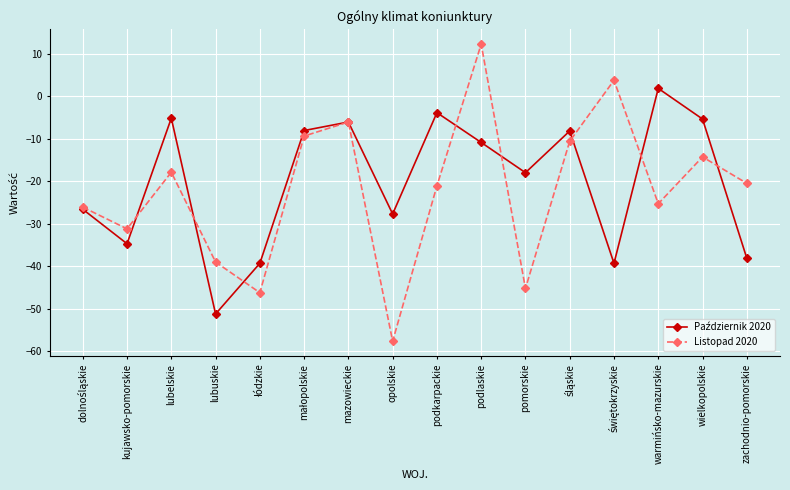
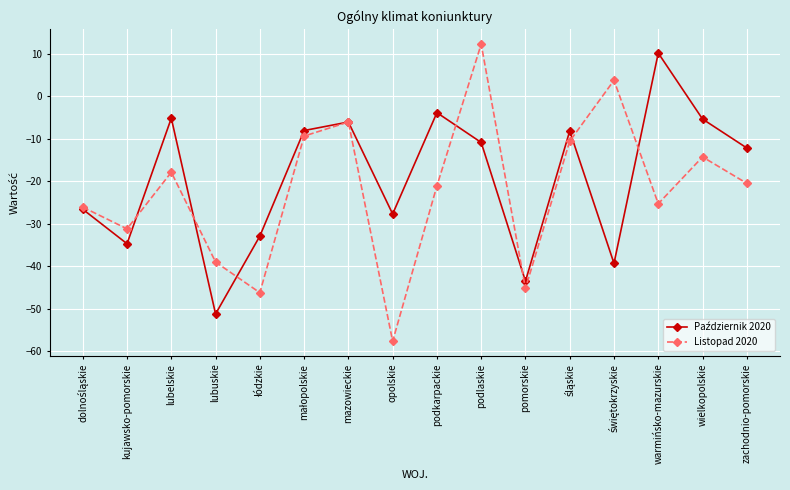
  {
    "Październik 2020": {
      "kujawsko-pomorskie": -35,
      "lubelskie": -5,
      "lubuskie": -51,
-     "łódzkie": -39,
+     "łódzkie": -33,
      "małopolskie": -8,
      "opolskie": -28,
      "podkarpackie": -4,
      "podlaskie": -11,
-     "pomorskie": -18,
+     "pomorskie": -44,
      "śląskie": -8,
      "świętokrzyskie": -39,
-     "warmińsko-mazurskie": 2,
+     "warmińsko-mazurskie": 10,
      "wielkopolskie": -5,
-     "zachodnio-pomorskie": -38
+     "zachodnio-pomorskie": -12
    },
    "Listopad 2020": {
      "kujawsko-pomorskie": -31,
      "lubelskie": -18,
      "lubuskie": -39,
      "łódzkie": -46,
      "małopolskie": -9,
      "opolskie": -58,
      "podkarpackie": -21,
      "podlaskie": 12,
      "pomorskie": -45,
      "śląskie": -11,
      "świętokrzyskie": 4,
      "warmińsko-mazurskie": -25,
      "wielkopolskie": -14,
      "zachodnio-pomorskie": -21
    }
  }
